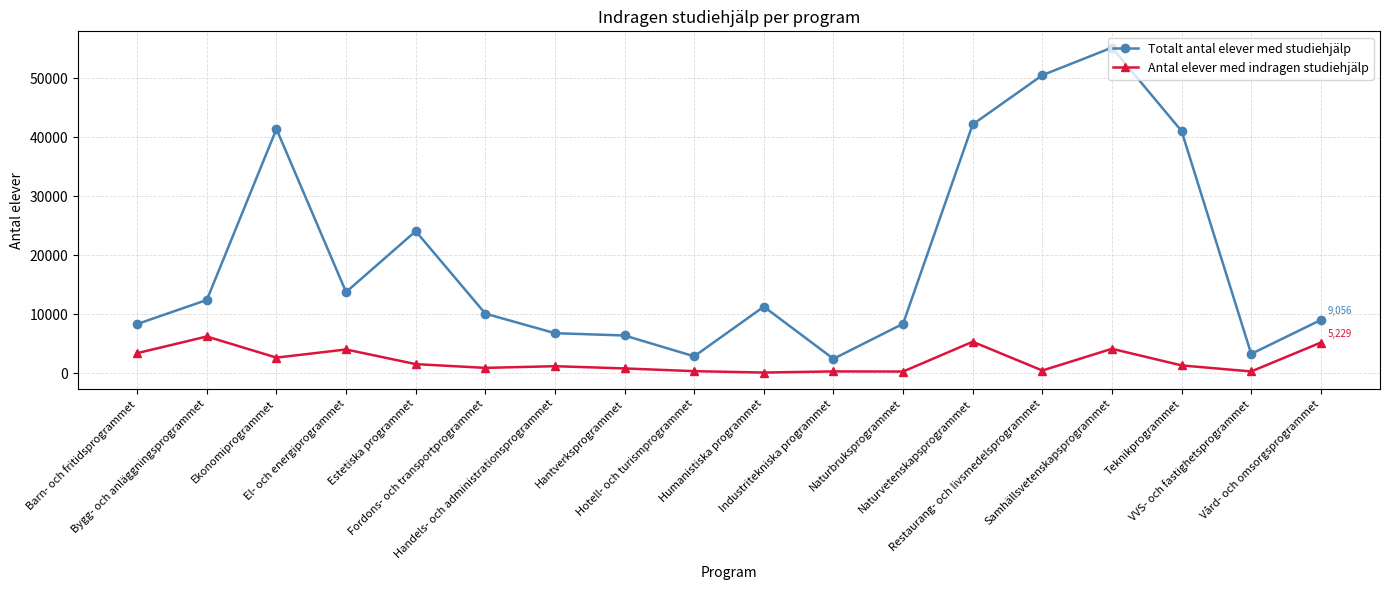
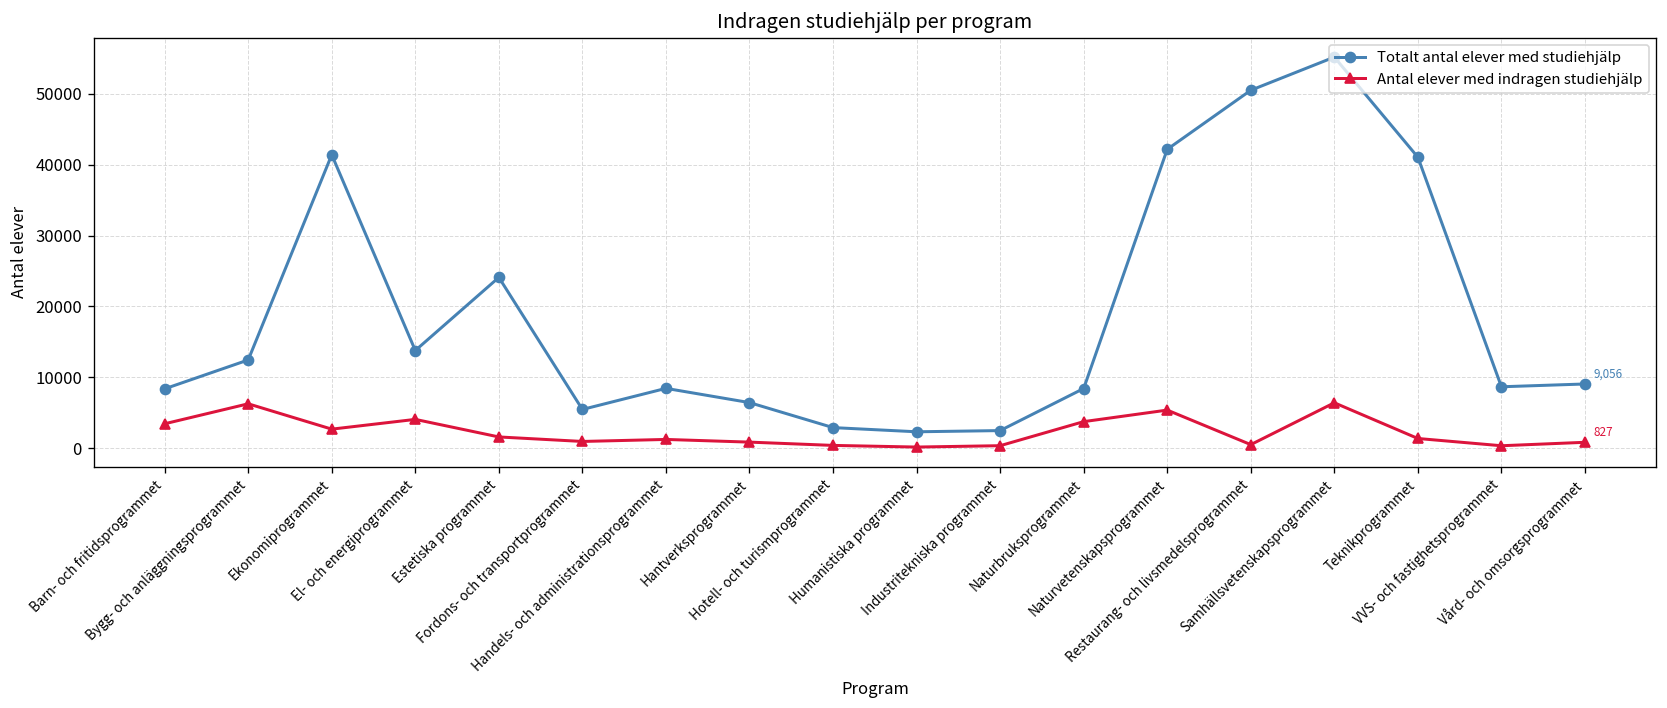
  {
    "Totalt antal elever med studiehjälp": {
      "Barn- och fritidsprogrammet": "8000",
      "Bygg- och anläggningsprogrammet": "12000",
      "Ekonomiprogrammet": "41000",
      "El- och energiprogrammet": "14000",
      "Estetiska programmet": "24000",
-     "Fordons- och transportprogrammet": "10000",
-     "Handels- och administrationsprogrammet": "7000",
+     "Fordons- och transportprogrammet": "5000",
+     "Handels- och administrationsprogrammet": "8000",
      "Hantverksprogrammet": "6000",
      "Hotell- och turismprogrammet": "3000",
-     "Humanistiska programmet": "11000",
+     "Humanistiska programmet": "2000",
      "Industritekniska programmet": "2000",
      "Naturbruksprogrammet": "8000",
      "Naturvetenskapsprogrammet": "42000",
      "Restaurang- och livsmedelsprogrammet": "51000",
      "Teknikprogrammet": "41000",
-     "VVS- och fastighetsprogrammet": "3000"
+     "VVS- och fastighetsprogrammet": "9000"
    },
    "Antal elever med indragen studiehjälp": {
-     "Naturbruksprogrammet": "0",
-     "Samhällsvetenskapsprogrammet": "4000",
-     "Vård- och omsorgsprogrammet": "5,229"
+     "Naturbruksprogrammet": "4000",
+     "Samhällsvetenskapsprogrammet": "6000",
+     "Vård- och omsorgsprogrammet": "827"
    }
  }
